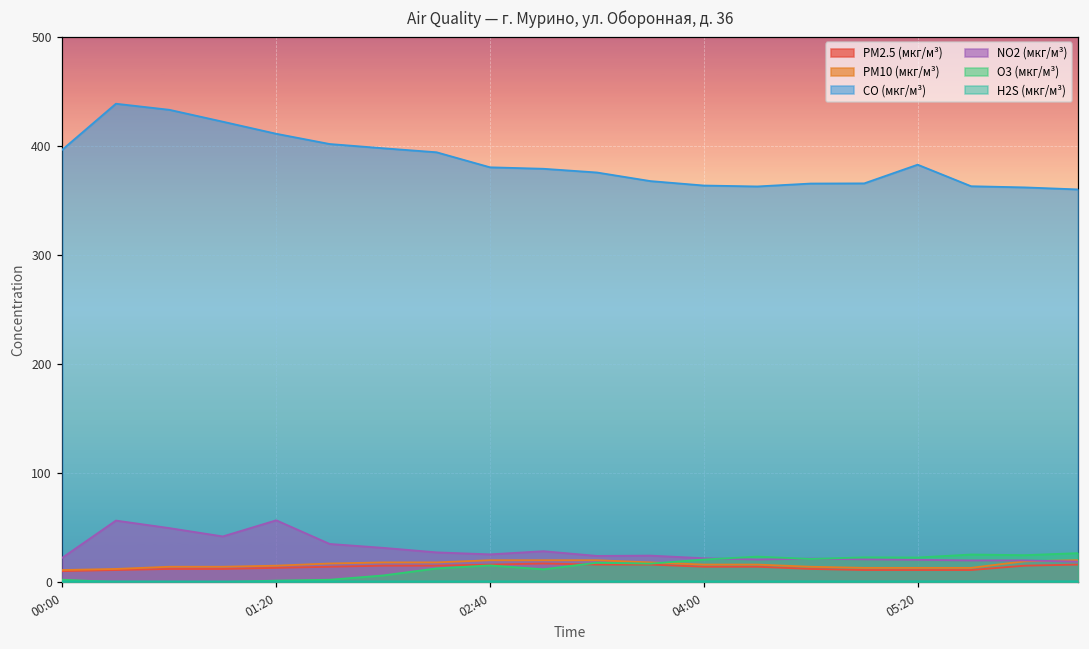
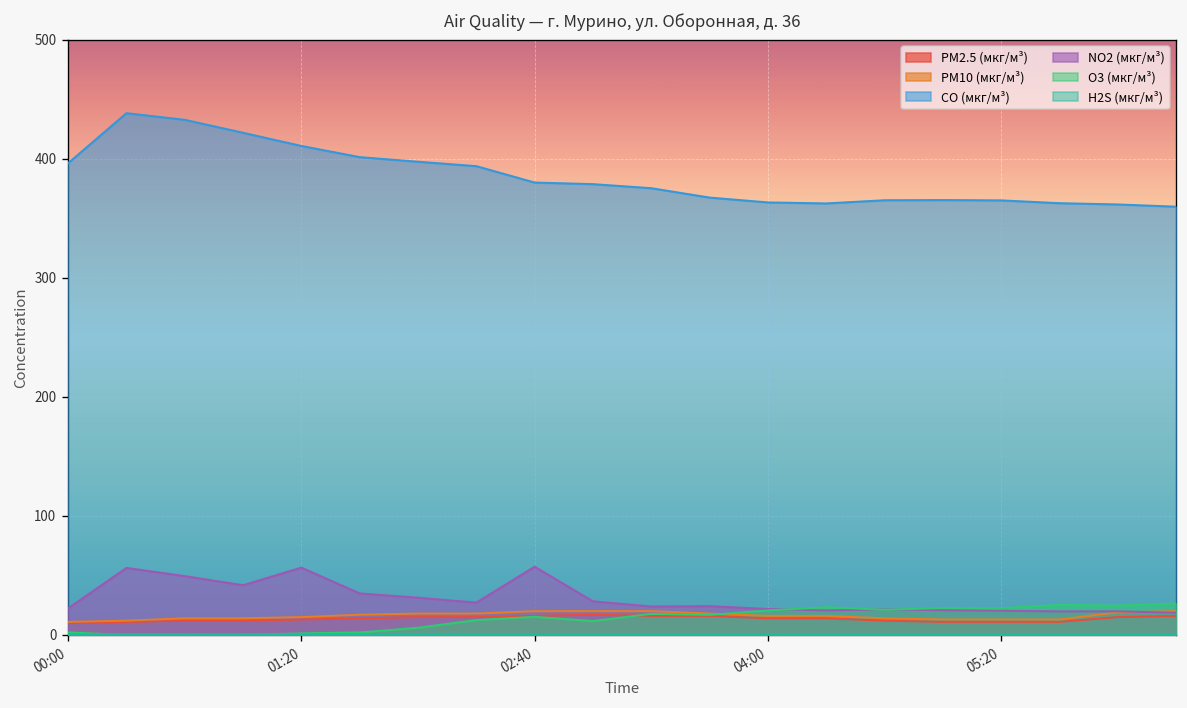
  {
    "CO (мкг/м³)": {
      "00:00": 400,
      "01:20": 410,
      "02:40": 380,
      "04:00": 360,
-     "05:20": 380
+     "05:20": 370
    },
    "NO2 (мкг/м³)": {
      "00:00": 20,
      "01:20": 60,
-     "02:40": 30
+     "02:40": 60
    }
  }
